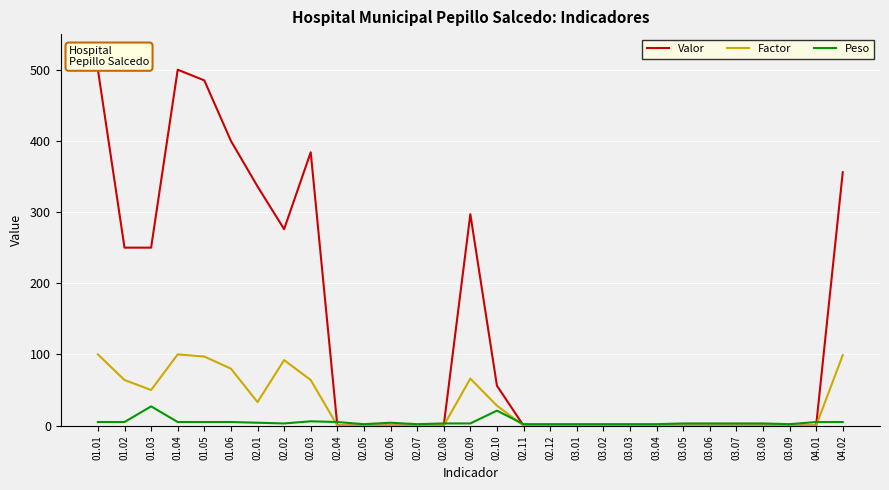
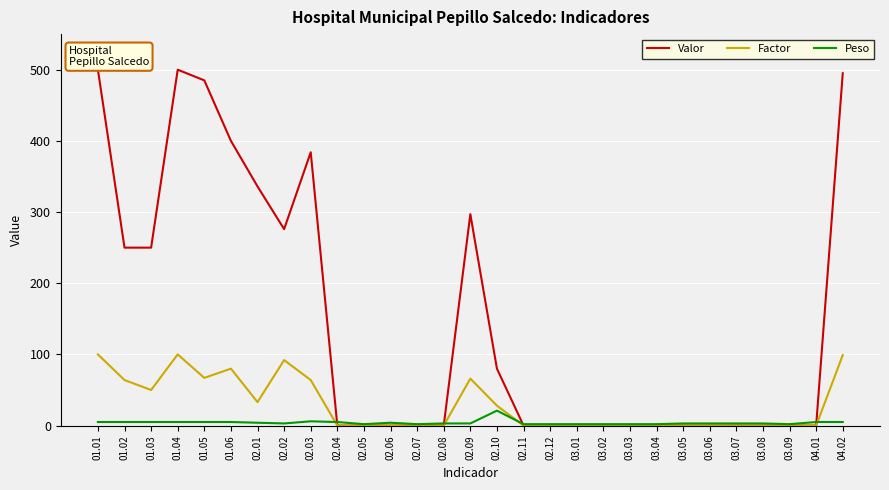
  {
    "Valor": {
      "01.02": 250,
      "01.03": 250,
      "01.04": 500,
      "01.05": 490,
      "01.06": 400,
      "02.01": 340,
      "02.02": 280,
      "02.03": 380,
      "02.09": 300,
-     "02.10": 60,
-     "04.02": 360
+     "02.10": 80,
+     "04.02": 500
    },
    "Factor": {
      "01.01": 100,
      "01.02": 60,
      "01.03": 50,
      "01.04": 100,
-     "01.05": 100,
+     "01.05": 70,
      "01.06": 80,
      "02.01": 30,
      "02.02": 90,
      "02.03": 60,
      "02.09": 70,
      "02.10": 30,
      "04.02": 100
    },
    "Peso": {
      "01.01": 10,
      "01.02": 10,
-     "01.03": 30,
+     "01.03": 10,
      "01.04": 10,
      "01.05": 10,
      "01.06": 10,
      "02.01": 0,
      "02.02": 0,
      "02.03": 10,
      "02.04": 10,
      "02.06": 0,
      "02.09": 0,
      "02.10": 20,
      "04.01": 10,
      "04.02": 10
    }
  }
